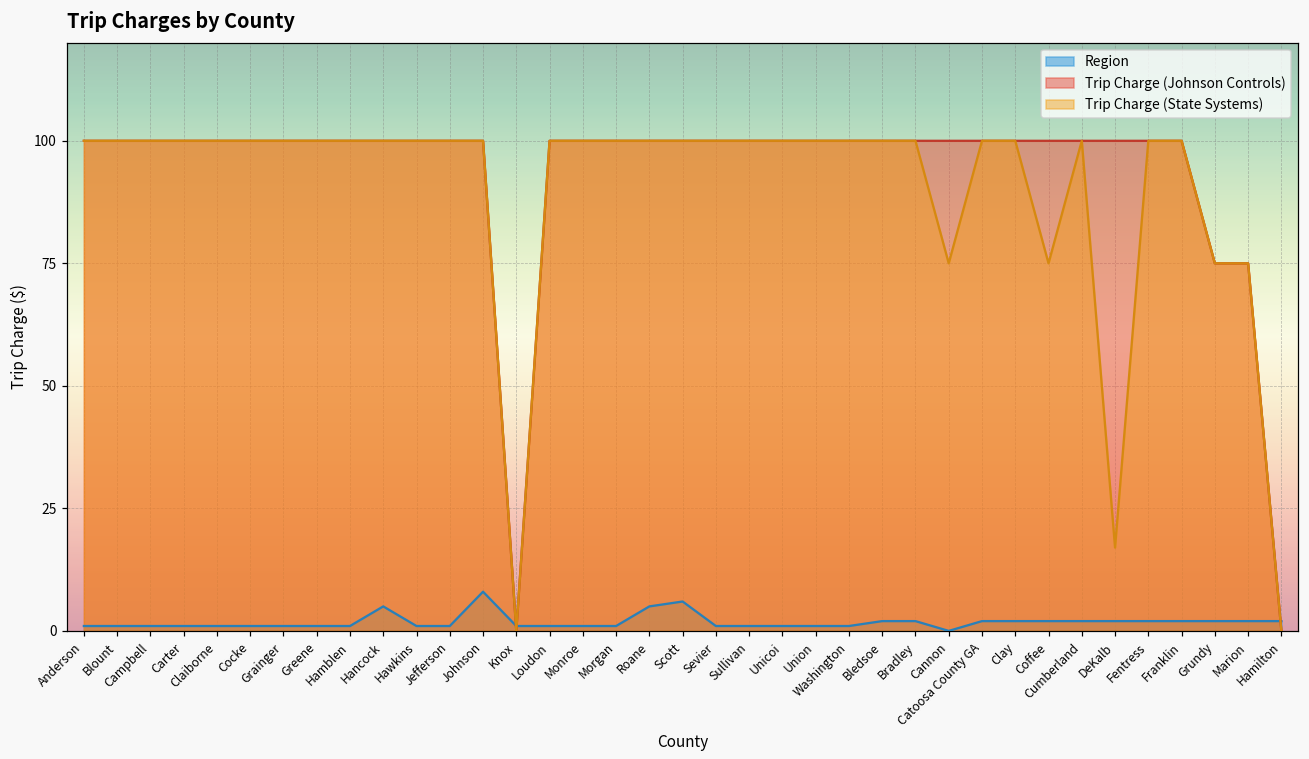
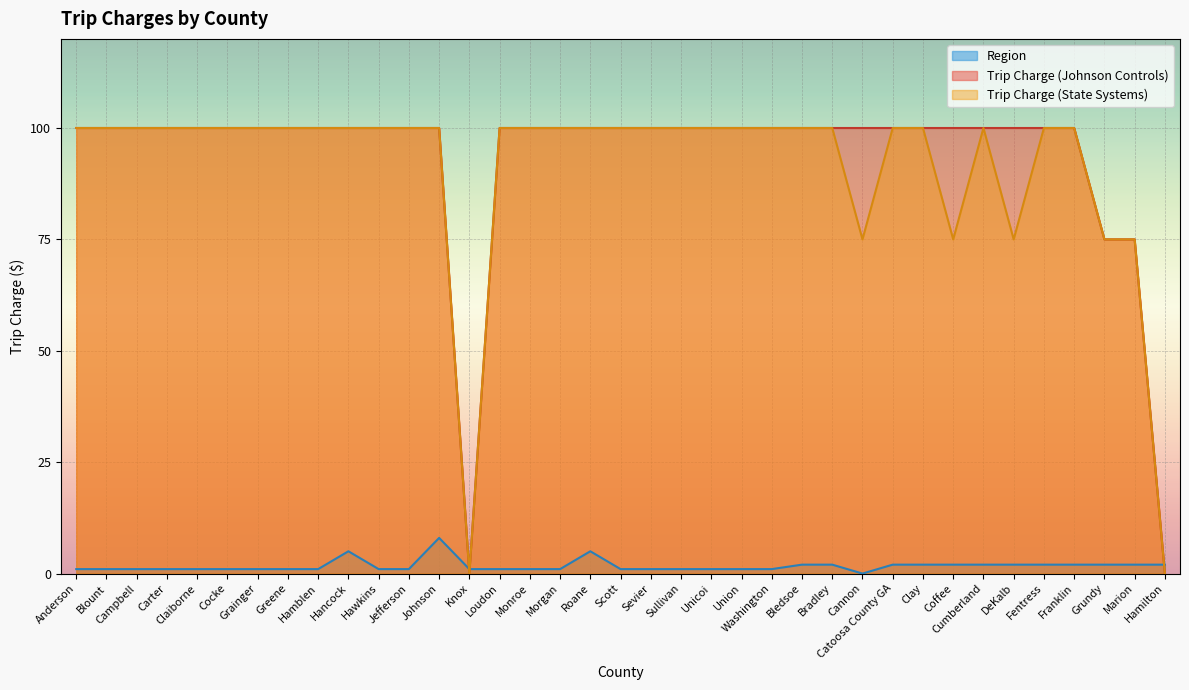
  {
    "Region": {
      "Anderson": 1,
      "Blount": 1,
      "Campbell": 1,
      "Carter": 1,
      "Claiborne": 1,
      "Cocke": 1,
      "Grainger": 1,
      "Greene": 1,
      "Hamblen": 1,
      "Hancock": 5,
      "Hawkins": 1,
      "Jefferson": 1,
      "Johnson": 8,
      "Knox": 1,
      "Loudon": 1,
      "Monroe": 1,
      "Morgan": 1,
      "Roane": 5,
-     "Scott": 6,
+     "Scott": 1,
      "Sevier": 1,
      "Sullivan": 1,
      "Unicoi": 1,
      "Union": 1,
      "Washington": 1,
      "Bledsoe": 2,
      "Bradley": 2,
      "Cannon": 0,
      "Catoosa County GA": 2,
      "Clay": 2,
      "Coffee": 2,
      "Cumberland": 2,
      "DeKalb": 2,
      "Fentress": 2,
      "Franklin": 2,
      "Grundy": 2,
      "Marion": 2,
      "Hamilton": 2
    },
    "Trip Charge (Johnson Controls)": {
      "Cannon": 100,
      "Coffee": 100,
      "DeKalb": 100
    },
    "Trip Charge (State Systems)": {
      "Cannon": 75,
      "Coffee": 75,
-     "DeKalb": 17
+     "DeKalb": 75
    }
  }
